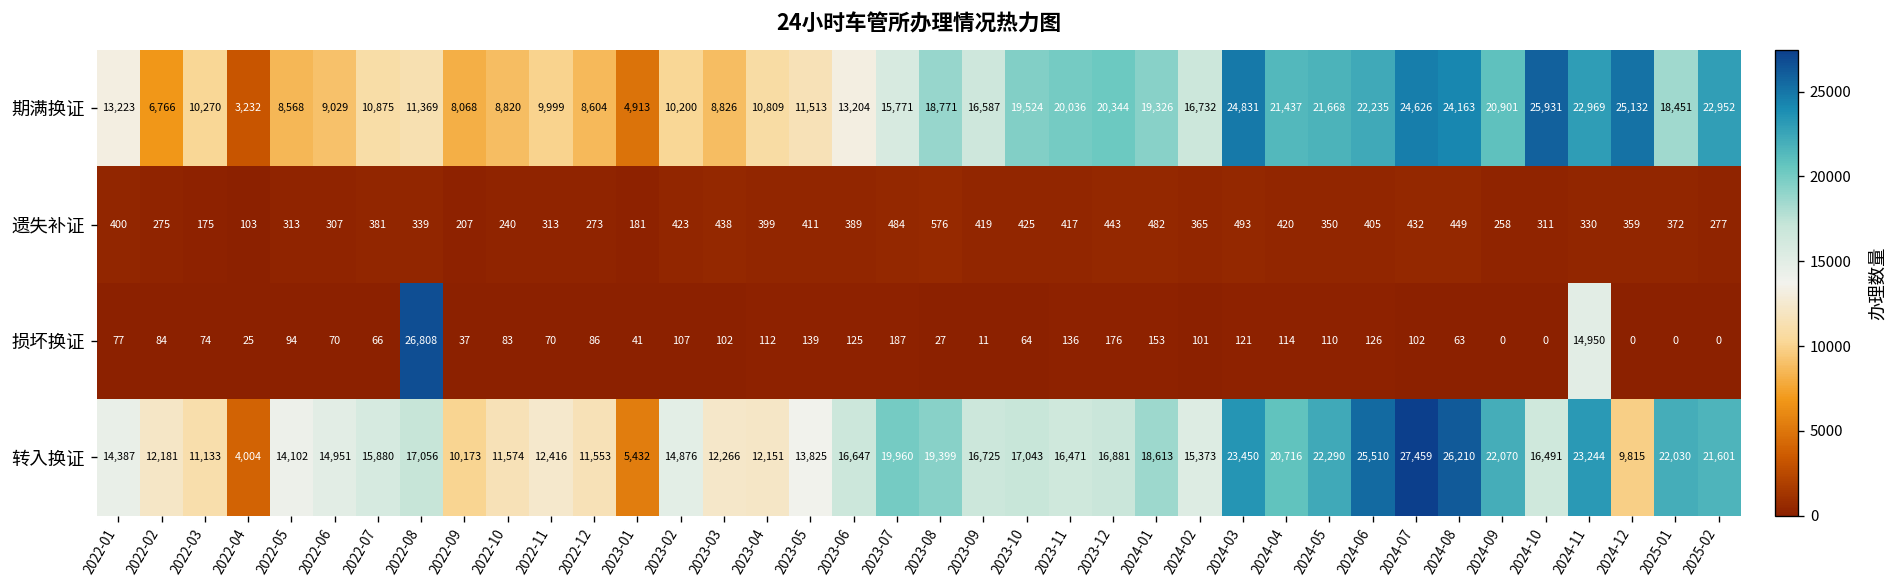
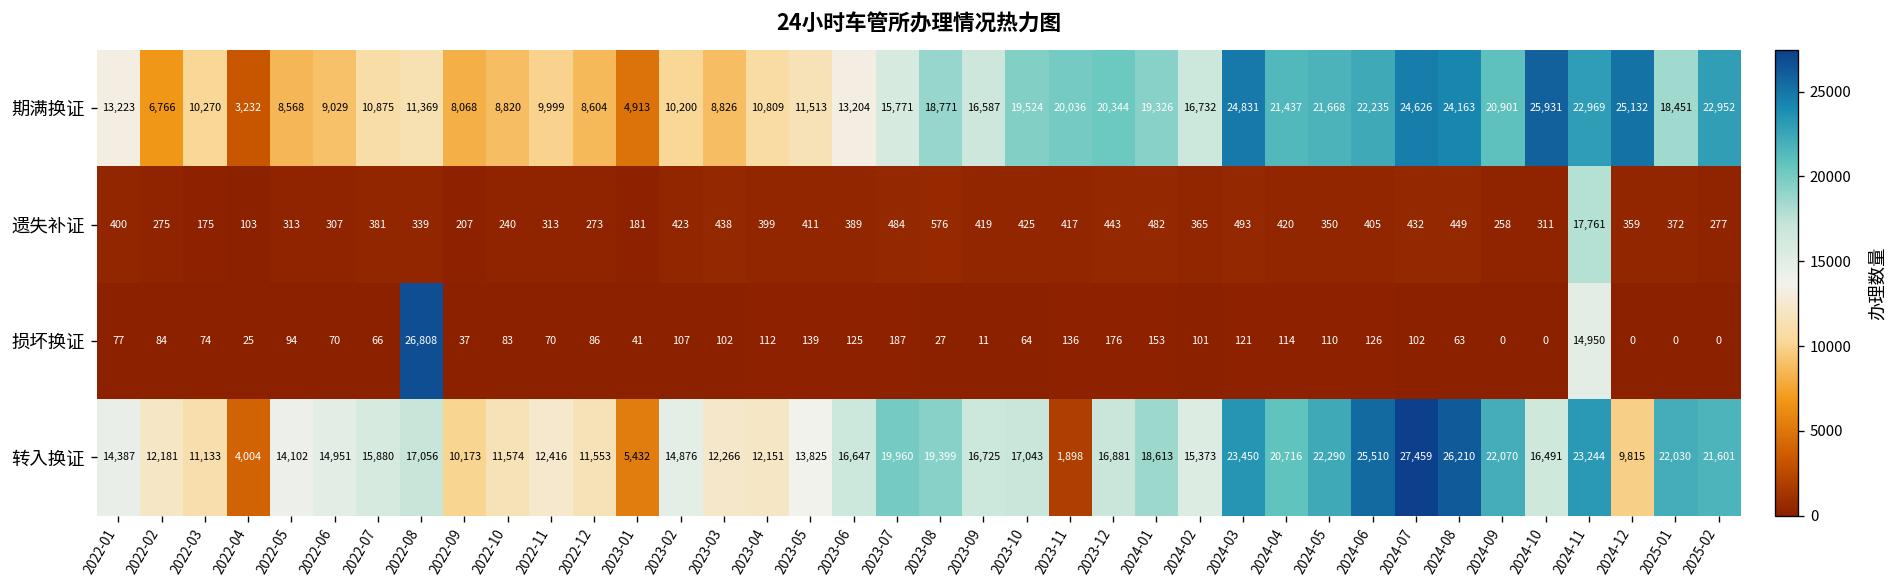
  {
    "期满换证": {
      "2022-01": "13,223",
      "2022-02": "6,766",
      "2022-03": "10,270",
      "2022-04": "3,232",
      "2022-05": "8,568",
      "2022-06": "9,029",
      "2022-07": "10,875",
      "2022-08": "11,369",
      "2022-09": "8,068",
      "2022-10": "8,820",
      "2022-11": "9,999",
      "2022-12": "8,604",
      "2023-01": "4,913",
      "2023-02": "10,200",
      "2023-03": "8,826",
      "2023-04": "10,809",
      "2023-05": "11,513",
      "2023-06": "13,204",
      "2023-07": "15,771",
      "2023-08": "18,771",
      "2023-09": "16,587",
      "2023-10": "19,524",
      "2023-11": "20,036",
      "2023-12": "20,344",
      "2024-01": "19,326",
      "2024-02": "16,732",
      "2024-03": "24,831",
      "2024-04": "21,437",
      "2024-05": "21,668",
      "2024-06": "22,235",
      "2024-07": "24,626",
      "2024-08": "24,163",
      "2024-09": "20,901",
      "2024-10": "25,931",
      "2024-11": "22,969",
      "2024-12": "25,132",
      "2025-01": "18,451",
      "2025-02": "22,952"
    },
    "遗失补证": {
      "2022-01": "400",
      "2022-02": "275",
      "2022-03": "175",
      "2022-04": "103",
      "2022-05": "313",
      "2022-06": "307",
      "2022-07": "381",
      "2022-08": "339",
      "2022-09": "207",
      "2022-10": "240",
      "2022-11": "313",
      "2022-12": "273",
      "2023-01": "181",
      "2023-02": "423",
      "2023-03": "438",
      "2023-04": "399",
      "2023-05": "411",
      "2023-06": "389",
      "2023-07": "484",
      "2023-08": "576",
      "2023-09": "419",
      "2023-10": "425",
      "2023-11": "417",
      "2023-12": "443",
      "2024-01": "482",
      "2024-02": "365",
      "2024-03": "493",
      "2024-04": "420",
      "2024-05": "350",
      "2024-06": "405",
      "2024-07": "432",
      "2024-08": "449",
      "2024-09": "258",
      "2024-10": "311",
-     "2024-11": "330",
+     "2024-11": "17,761",
      "2024-12": "359",
      "2025-01": "372",
      "2025-02": "277"
    },
    "损坏换证": {
      "2022-01": "77",
      "2022-02": "84",
      "2022-03": "74",
      "2022-04": "25",
      "2022-05": "94",
      "2022-06": "70",
      "2022-07": "66",
      "2022-08": "26,808",
      "2022-09": "37",
      "2022-10": "83",
      "2022-11": "70",
      "2022-12": "86",
      "2023-01": "41",
      "2023-02": "107",
      "2023-03": "102",
      "2023-04": "112",
      "2023-05": "139",
      "2023-06": "125",
      "2023-07": "187",
      "2023-08": "27",
      "2023-09": "11",
      "2023-10": "64",
      "2023-11": "136",
      "2023-12": "176",
      "2024-01": "153",
      "2024-02": "101",
      "2024-03": "121",
      "2024-04": "114",
      "2024-05": "110",
      "2024-06": "126",
      "2024-07": "102",
      "2024-08": "63",
      "2024-09": "0",
      "2024-10": "0",
      "2024-11": "14,950",
      "2024-12": "0",
      "2025-01": "0",
      "2025-02": "0"
    },
    "转入换证": {
      "2022-01": "14,387",
      "2022-02": "12,181",
      "2022-03": "11,133",
      "2022-04": "4,004",
      "2022-05": "14,102",
      "2022-06": "14,951",
      "2022-07": "15,880",
      "2022-08": "17,056",
      "2022-09": "10,173",
      "2022-10": "11,574",
      "2022-11": "12,416",
      "2022-12": "11,553",
      "2023-01": "5,432",
      "2023-02": "14,876",
      "2023-03": "12,266",
      "2023-04": "12,151",
      "2023-05": "13,825",
      "2023-06": "16,647",
      "2023-07": "19,960",
      "2023-08": "19,399",
      "2023-09": "16,725",
      "2023-10": "17,043",
-     "2023-11": "16,471",
+     "2023-11": "1,898",
      "2023-12": "16,881",
      "2024-01": "18,613",
      "2024-02": "15,373",
      "2024-03": "23,450",
      "2024-04": "20,716",
      "2024-05": "22,290",
      "2024-06": "25,510",
      "2024-07": "27,459",
      "2024-08": "26,210",
      "2024-09": "22,070",
      "2024-10": "16,491",
      "2024-11": "23,244",
      "2024-12": "9,815",
      "2025-01": "22,030",
      "2025-02": "21,601"
    }
  }
